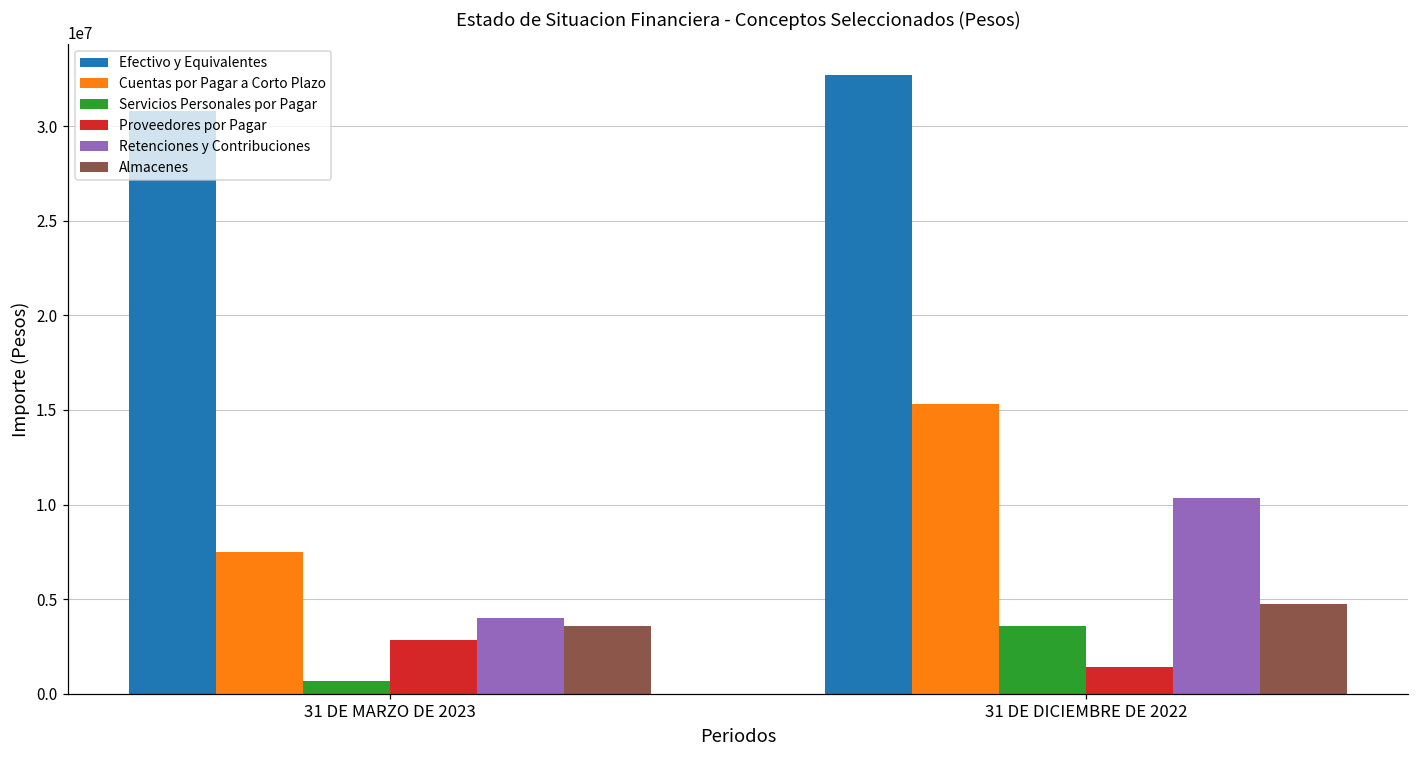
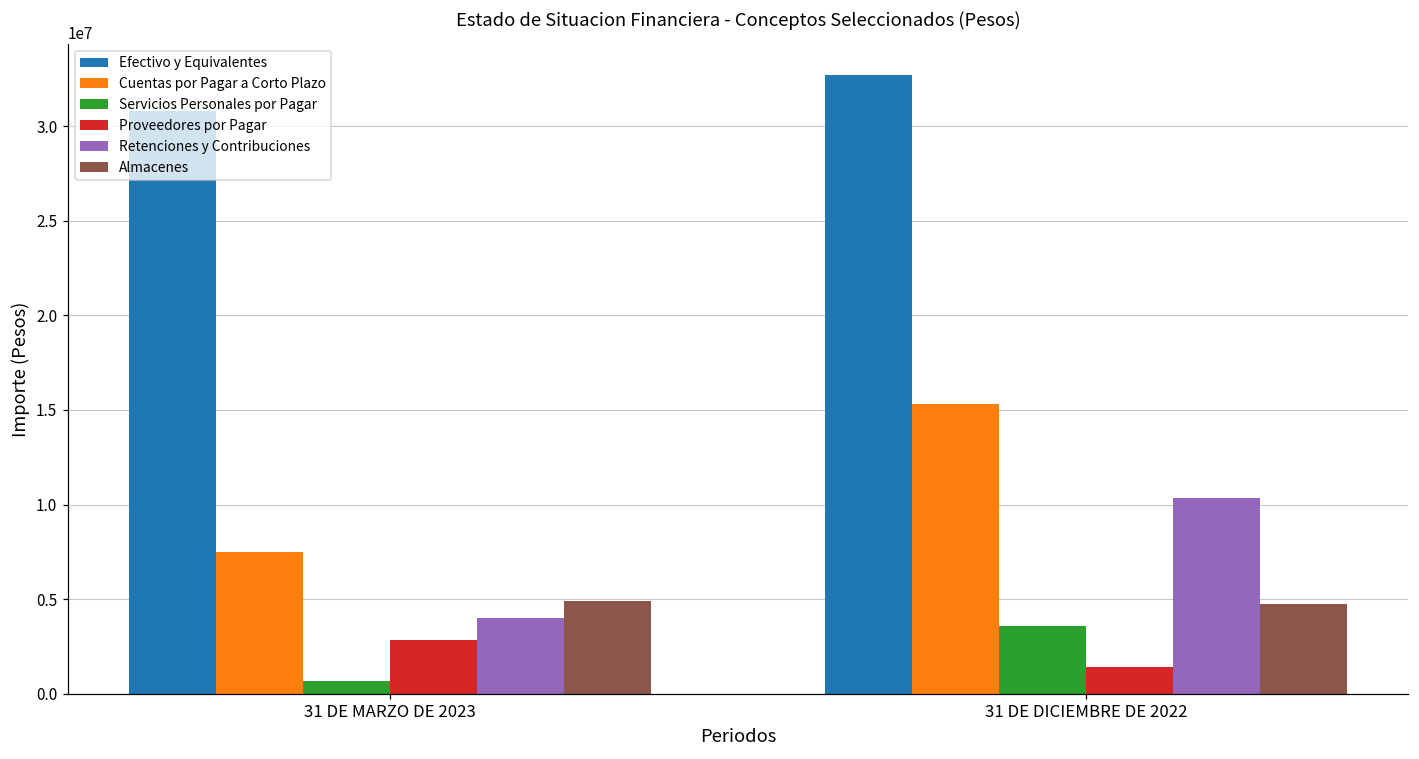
  {
    "Efectivo y Equivalentes": {
      "31 DE DICIEMBRE DE 2022": 32700000
    },
    "Cuentas por Pagar a Corto Plazo": {
      "31 DE MARZO DE 2023": 7500000,
      "31 DE DICIEMBRE DE 2022": 15300000
    },
    "Servicios Personales por Pagar": {
      "31 DE MARZO DE 2023": 700000,
      "31 DE DICIEMBRE DE 2022": 3600000
    },
    "Proveedores por Pagar": {
      "31 DE MARZO DE 2023": 2800000,
      "31 DE DICIEMBRE DE 2022": 1400000
    },
    "Retenciones y Contribuciones": {
      "31 DE MARZO DE 2023": 4000000,
      "31 DE DICIEMBRE DE 2022": 10300000
    },
    "Almacenes": {
-     "31 DE MARZO DE 2023": 3600000,
+     "31 DE MARZO DE 2023": 4900000,
      "31 DE DICIEMBRE DE 2022": 4700000
    }
  }
